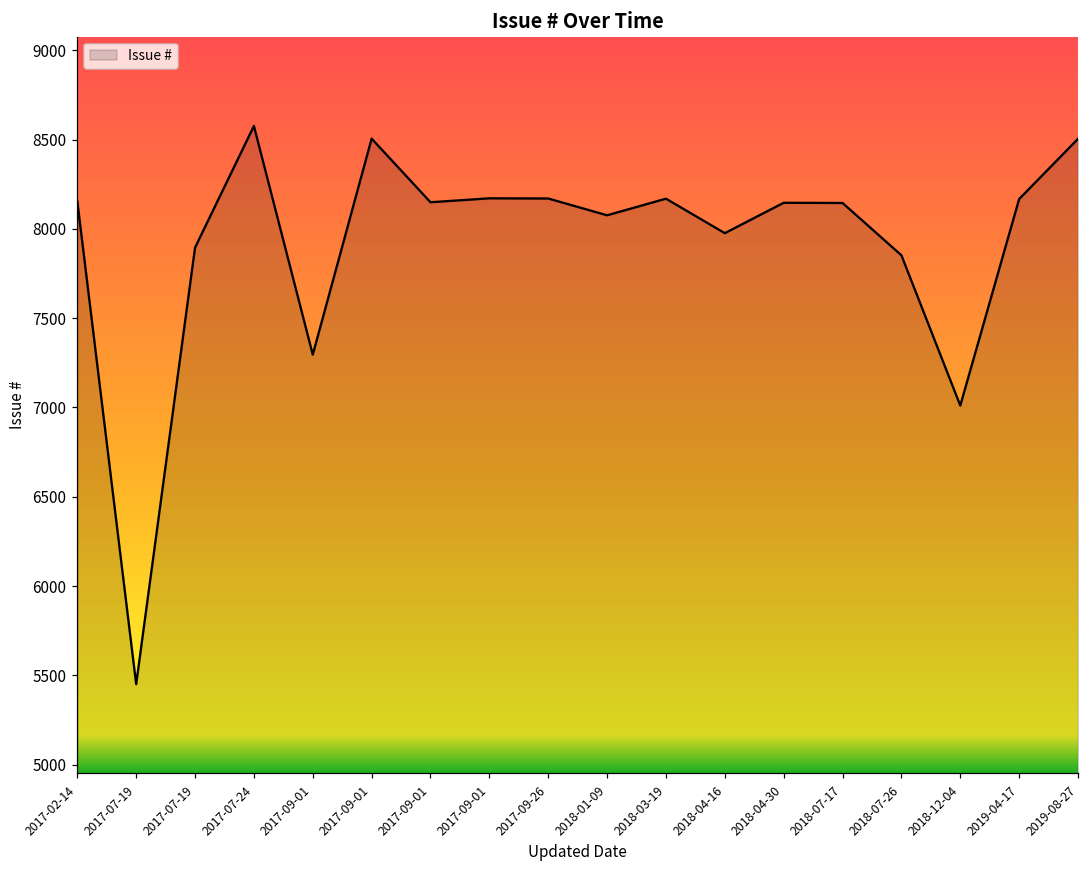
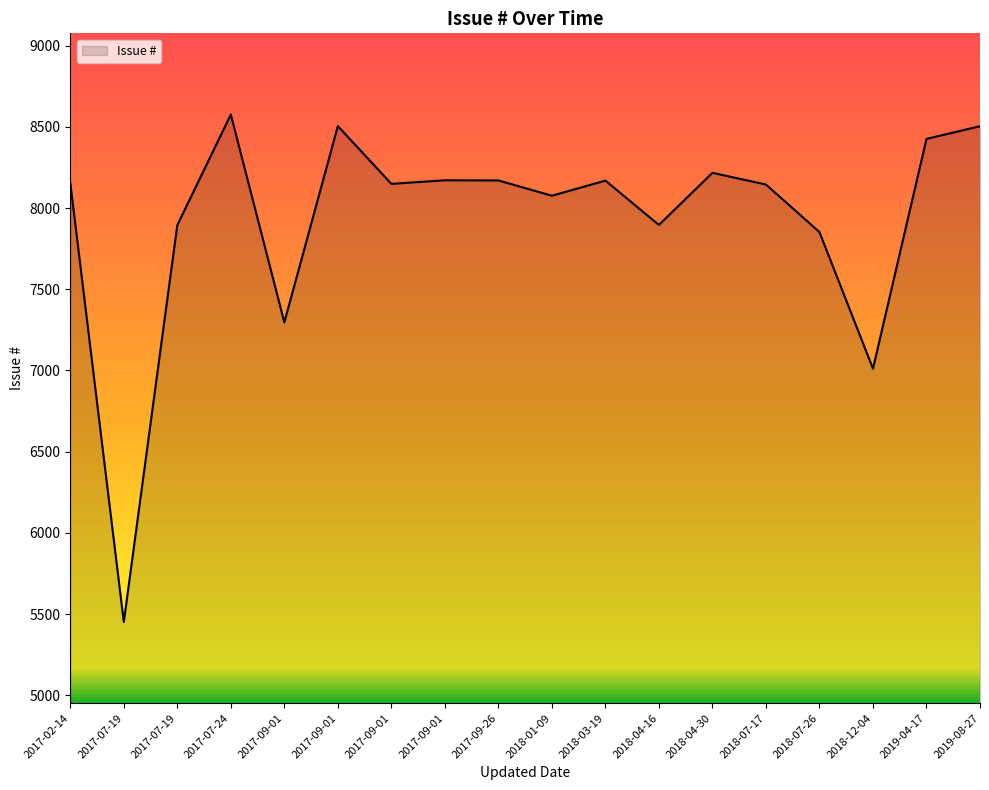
  {
    "2017-02-14": 8160,
    "2017-07-24": 8580,
    "2017-09-26": 8170,
    "2018-01-09": 8080,
    "2018-03-19": 8170,
-   "2018-04-16": 7980,
-   "2018-04-30": 8150,
+   "2018-04-16": 7900,
+   "2018-04-30": 8220,
    "2018-07-17": 8150,
    "2018-07-26": 7850,
    "2018-12-04": 7010,
-   "2019-04-17": 8170,
+   "2019-04-17": 8430,
    "2019-08-27": 8500
  }
